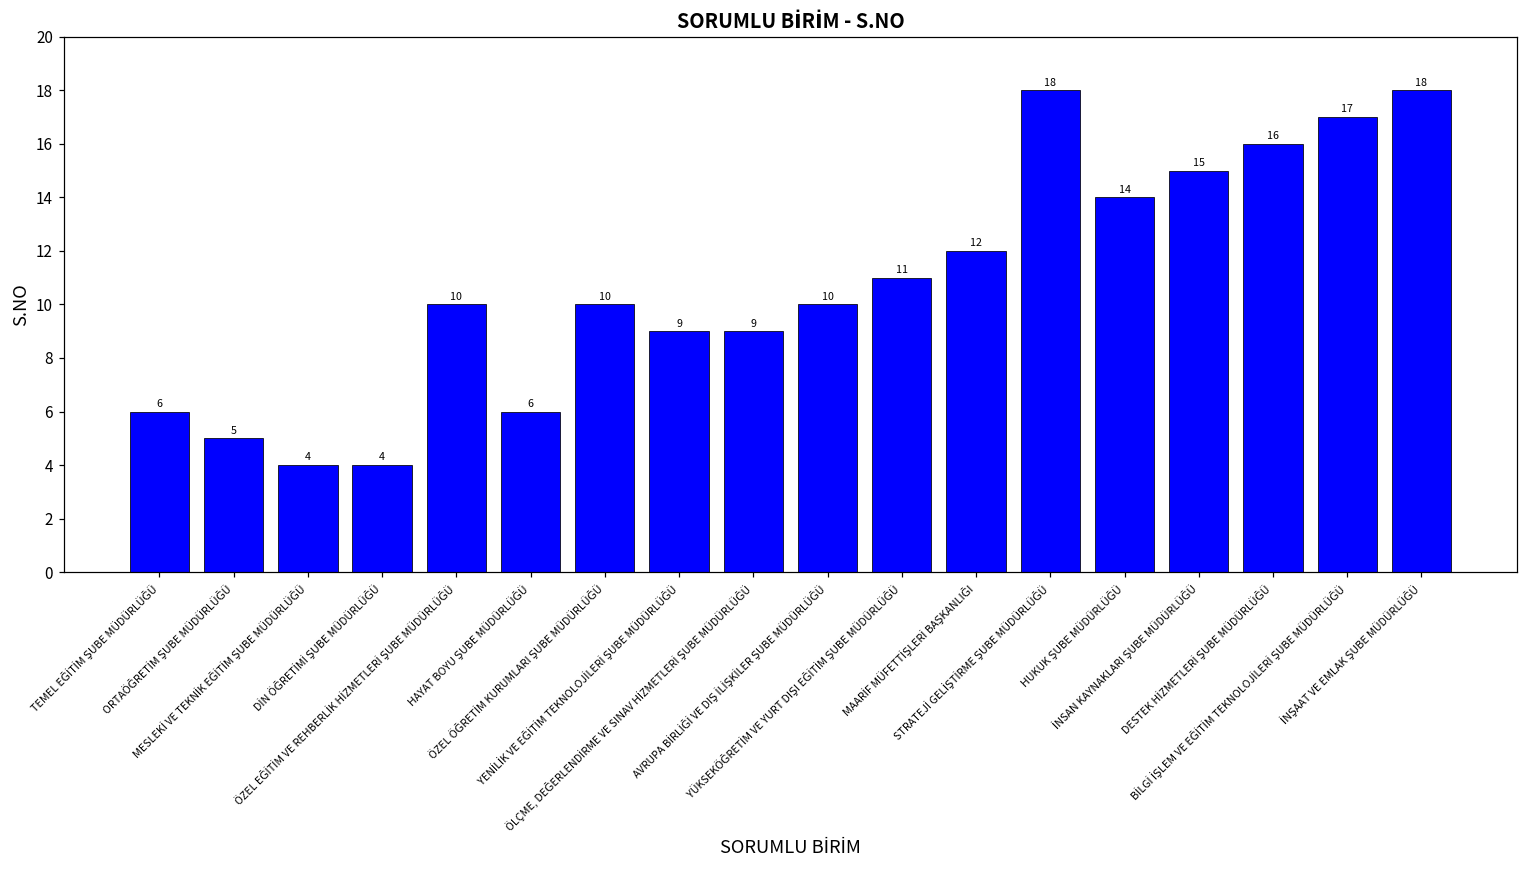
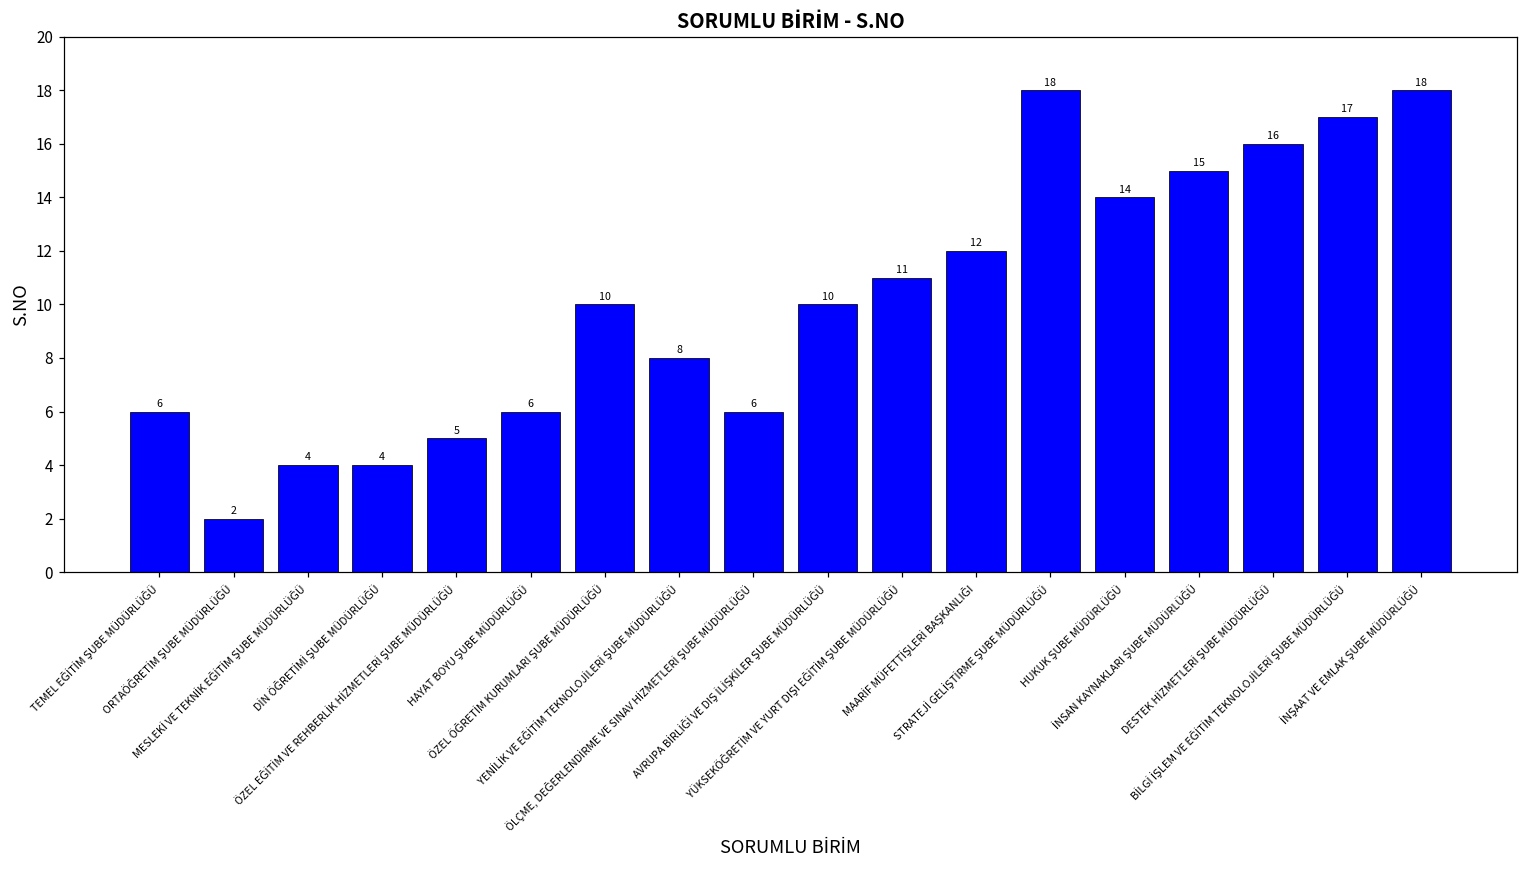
  {
    "TEMEL EĞİTİM ŞUBE MÜDÜRLÜĞÜ": 6,
-   "ORTAÖĞRETİM ŞUBE MÜDÜRLÜĞÜ": 5,
+   "ORTAÖĞRETİM ŞUBE MÜDÜRLÜĞÜ": 2,
    "MESLEKİ VE TEKNİK EĞİTİM ŞUBE MÜDÜRLÜĞÜ": 4,
    "DİN ÖĞRETİMİ ŞUBE MÜDÜRLÜĞÜ": 4,
-   "ÖZEL EĞİTİM VE REHBERLİK HİZMETLERİ ŞUBE MÜDÜRLÜĞÜ": 10,
+   "ÖZEL EĞİTİM VE REHBERLİK HİZMETLERİ ŞUBE MÜDÜRLÜĞÜ": 5,
    "HAYAT BOYU ŞUBE MÜDÜRLÜĞÜ": 6,
    "ÖZEL ÖĞRETİM KURUMLARI ŞUBE MÜDÜRLÜĞÜ": 10,
-   "YENİLİK VE EĞİTİM TEKNOLOJİLERİ ŞUBE MÜDÜRLÜĞÜ": 9,
-   "ÖLÇME, DEĞERLENDİRME VE SINAV HİZMETLERİ ŞUBE MÜDÜRLÜĞÜ": 9,
+   "YENİLİK VE EĞİTİM TEKNOLOJİLERİ ŞUBE MÜDÜRLÜĞÜ": 8,
+   "ÖLÇME, DEĞERLENDİRME VE SINAV HİZMETLERİ ŞUBE MÜDÜRLÜĞÜ": 6,
    "AVRUPA BİRLİĞİ VE DIŞ İLİŞKİLER ŞUBE MÜDÜRLÜĞÜ": 10,
    "YÜKSEKÖĞRETİM VE YURT DIŞI EĞİTİM ŞUBE MÜDÜRLÜĞÜ": 11,
    "MAARİF MÜFETTİŞLERİ BAŞKANLIĞI": 12,
    "STRATEJİ GELİŞTİRME ŞUBE MÜDÜRLÜĞÜ": 18,
    "HUKUK ŞUBE MÜDÜRLÜĞÜ": 14,
    "İNSAN KAYNAKLARI ŞUBE MÜDÜRLÜĞÜ": 15,
    "DESTEK HİZMETLERİ ŞUBE MÜDÜRLÜĞÜ": 16,
    "BİLGİ İŞLEM VE EĞİTİM TEKNOLOJİLERİ ŞUBE MÜDÜRLÜĞÜ": 17,
    "İNŞAAT VE EMLAK ŞUBE MÜDÜRLÜĞÜ": 18
  }
